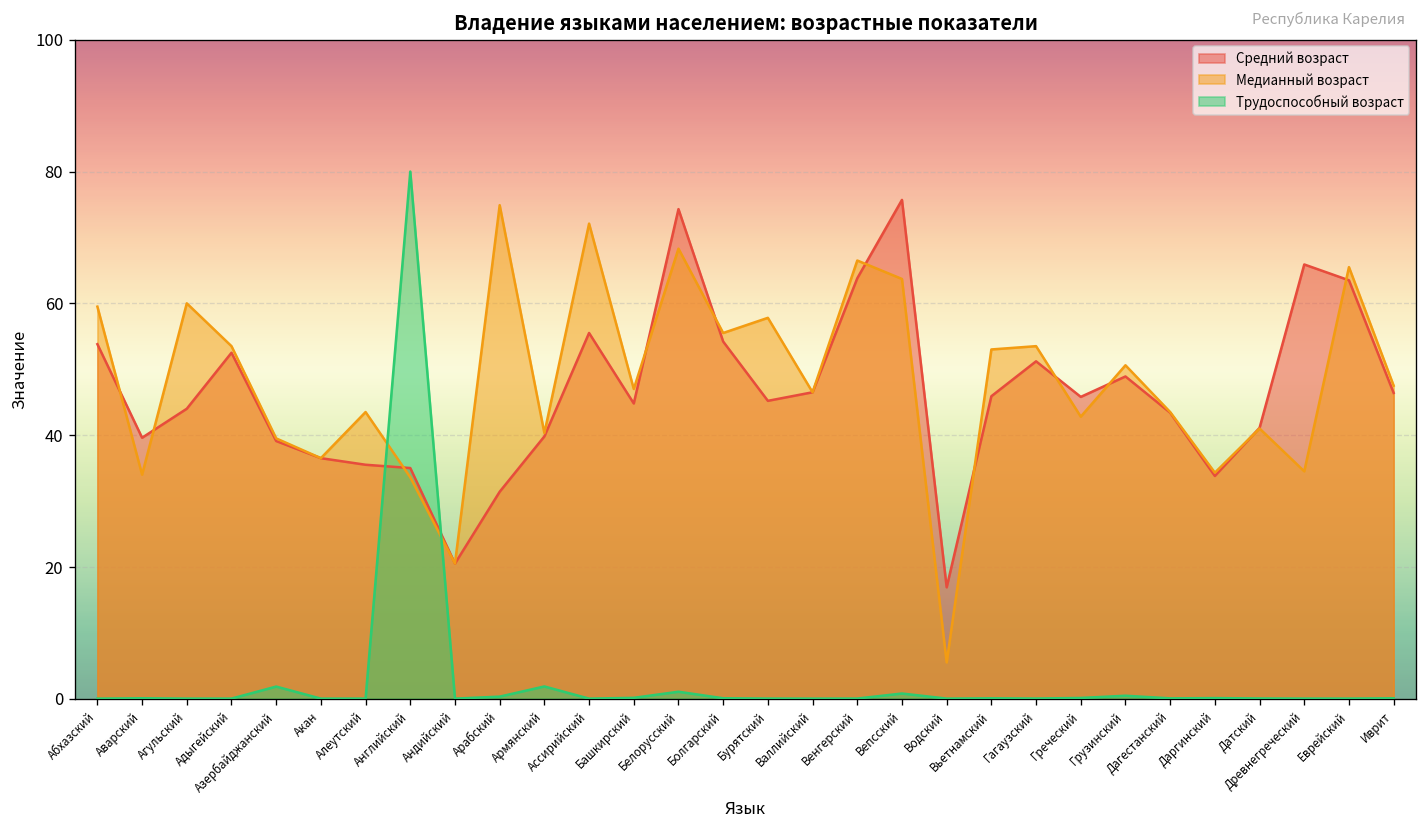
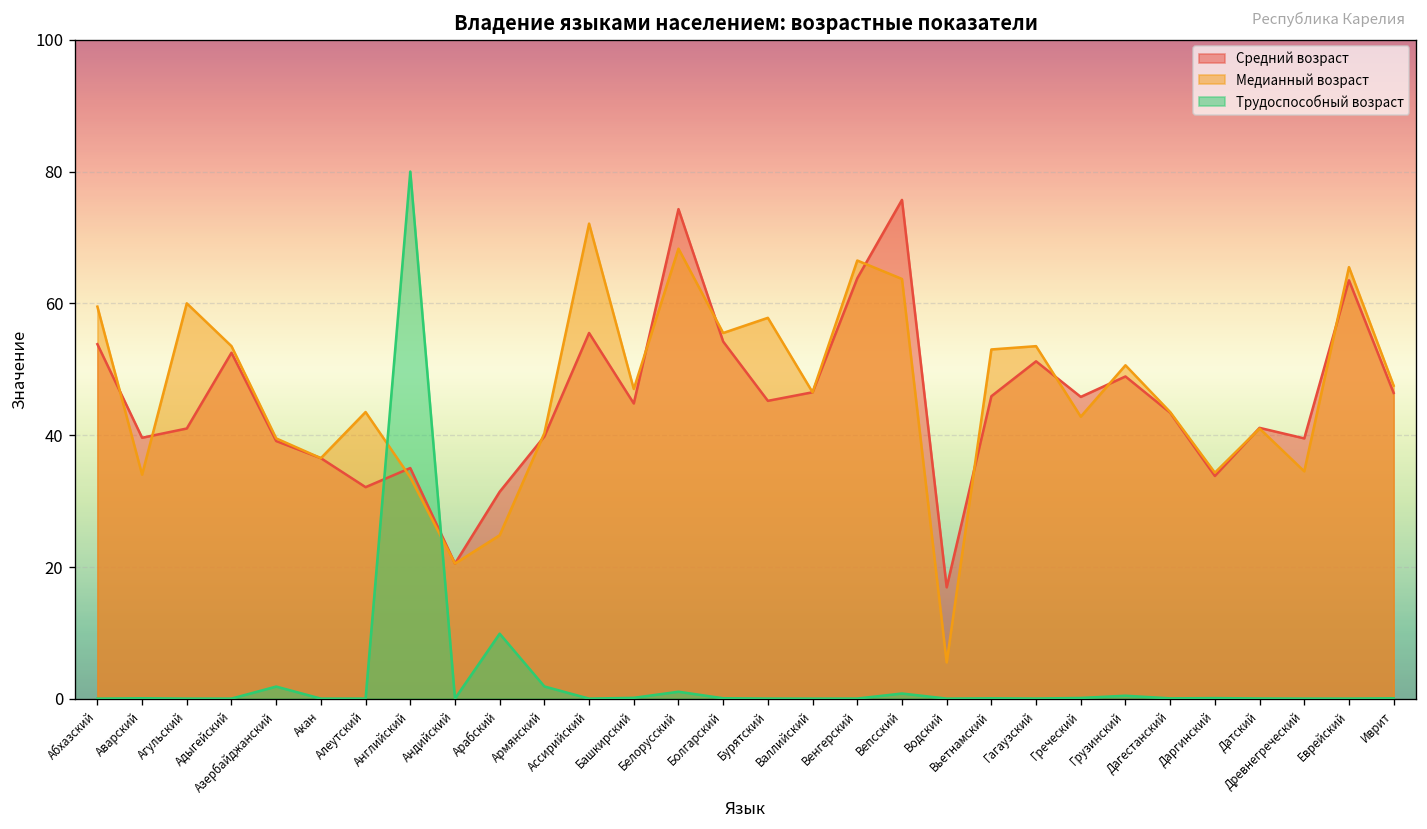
  {
    "Средний возраст": {
      "Абхазский": 54,
      "Аварский": 40,
-     "Агульский": 44,
+     "Агульский": 41,
      "Адыгейский": 53,
-     "Алеутский": 36,
+     "Алеутский": 32,
      "Английский": 35,
      "Арабский": 31,
      "Армянский": 40,
      "Ассирийский": 56,
      "Башкирский": 45,
      "Белорусский": 74,
      "Болгарский": 54,
      "Бурятский": 45,
      "Венгерский": 64,
      "Вепсский": 76,
      "Водский": 17,
      "Вьетнамский": 46,
      "Гагаузский": 51,
      "Греческий": 46,
      "Грузинский": 49,
      "Даргинский": 34,
-     "Древнегреческий": 66,
+     "Древнегреческий": 40,
      "Еврейский": 64,
      "Иврит": 46
    },
    "Медианный возраст": {
      "Абхазский": 60,
      "Аварский": 34,
      "Агульский": 60,
      "Адыгейский": 54,
      "Алеутский": 44,
      "Английский": 34,
-     "Арабский": 75,
+     "Арабский": 25,
      "Армянский": 40,
      "Ассирийский": 72,
      "Башкирский": 47,
      "Белорусский": 68,
      "Болгарский": 56,
      "Бурятский": 58,
      "Венгерский": 67,
      "Вепсский": 64,
      "Водский": 6,
      "Вьетнамский": 53,
      "Гагаузский": 54,
      "Греческий": 43,
      "Грузинский": 51,
      "Даргинский": 34,
      "Древнегреческий": 35,
      "Еврейский": 66,
      "Иврит": 48
    },
    "Трудоспособный возраст": {
      "Абхазский": 0,
      "Аварский": 0,
      "Агульский": 0,
      "Адыгейский": 0,
      "Азербайджанский": 2,
      "Акан": 0,
      "Алеутский": 0,
      "Английский": 80,
      "Андийский": 0,
-     "Арабский": 0,
+     "Арабский": 10,
      "Армянский": 2,
      "Ассирийский": 0,
      "Башкирский": 0,
      "Белорусский": 1,
      "Болгарский": 0,
      "Бурятский": 0,
      "Валлийский": 0,
      "Венгерский": 0,
      "Вепсский": 1,
      "Водский": 0,
      "Вьетнамский": 0,
      "Гагаузский": 0,
      "Греческий": 0,
      "Грузинский": 0,
      "Дагестанский": 0,
      "Даргинский": 0,
      "Датский": 0,
      "Древнегреческий": 0,
      "Еврейский": 0,
      "Иврит": 0
    }
  }
